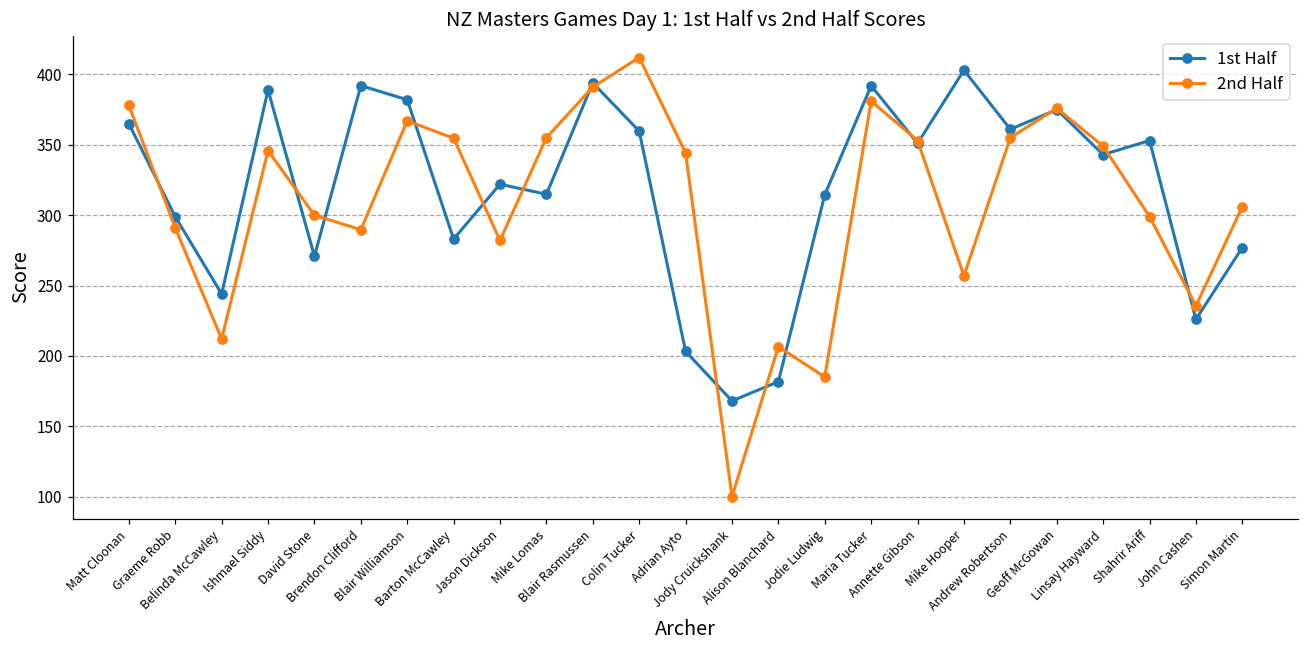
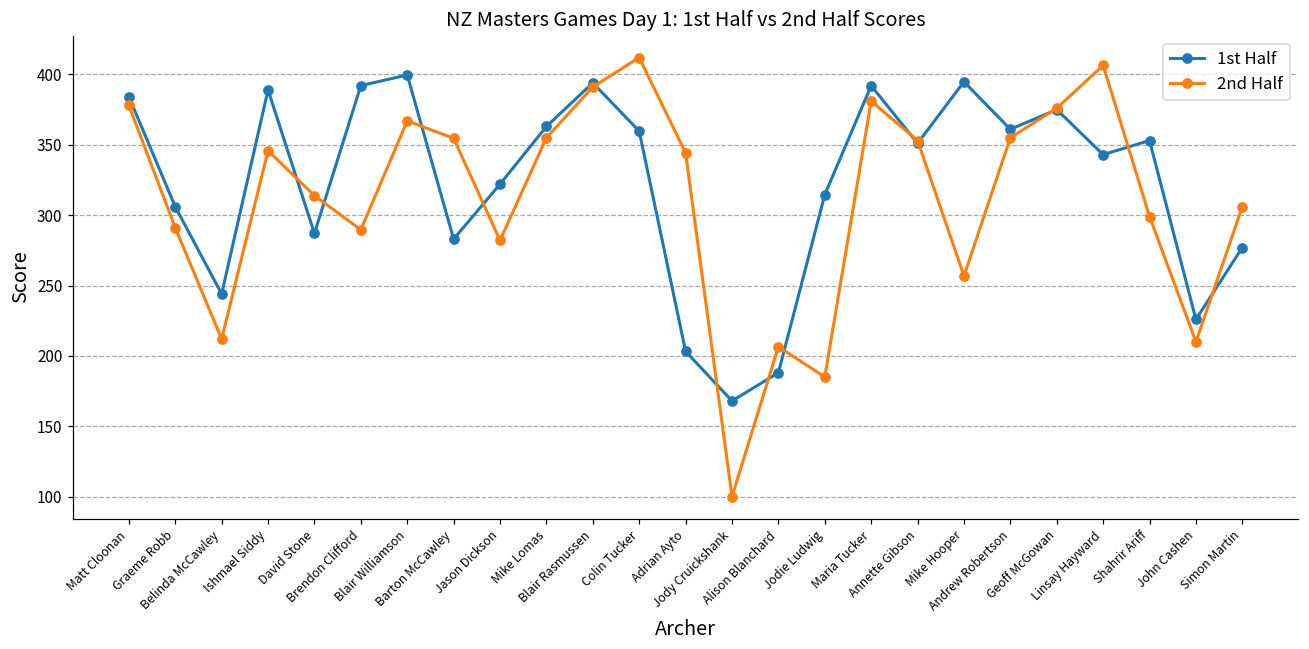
  {
    "1st Half": {
-     "Matt Cloonan": 365,
-     "Graeme Robb": 299,
+     "Matt Cloonan": 384,
+     "Graeme Robb": 306,
      "Belinda McCawley": 244,
      "Ishmael Siddy": 389,
-     "David Stone": 271,
+     "David Stone": 287,
      "Brendon Clifford": 392,
-     "Blair Williamson": 382,
+     "Blair Williamson": 400,
      "Barton McCawley": 283,
      "Jason Dickson": 322,
-     "Mike Lomas": 315,
+     "Mike Lomas": 363,
      "Blair Rasmussen": 394,
      "Colin Tucker": 360,
      "Adrian Ayto": 203,
      "Jody Cruickshank": 168,
-     "Alison Blanchard": 182,
+     "Alison Blanchard": 188,
      "Jodie Ludwig": 315,
      "Maria Tucker": 392,
      "Annette Gibson": 351,
-     "Mike Hooper": 403,
+     "Mike Hooper": 395,
      "Andrew Robertson": 361,
      "Linsay Hayward": 343,
      "Shahrir Ariff": 353,
      "John Cashen": 226,
      "Simon Martin": 277
    },
    "2nd Half": {
      "Matt Cloonan": 378,
      "Graeme Robb": 291,
      "Belinda McCawley": 212,
      "Ishmael Siddy": 346,
-     "David Stone": 300,
+     "David Stone": 314,
      "Brendon Clifford": 290,
      "Blair Williamson": 367,
      "Barton McCawley": 355,
      "Jason Dickson": 282,
      "Mike Lomas": 355,
      "Blair Rasmussen": 391,
      "Colin Tucker": 412,
      "Adrian Ayto": 344,
      "Jody Cruickshank": 100,
      "Alison Blanchard": 207,
      "Jodie Ludwig": 185,
      "Maria Tucker": 381,
      "Annette Gibson": 353,
      "Mike Hooper": 257,
      "Andrew Robertson": 355,
-     "Linsay Hayward": 349,
+     "Linsay Hayward": 406,
      "Shahrir Ariff": 299,
-     "John Cashen": 236,
+     "John Cashen": 210,
      "Simon Martin": 306
    }
  }
